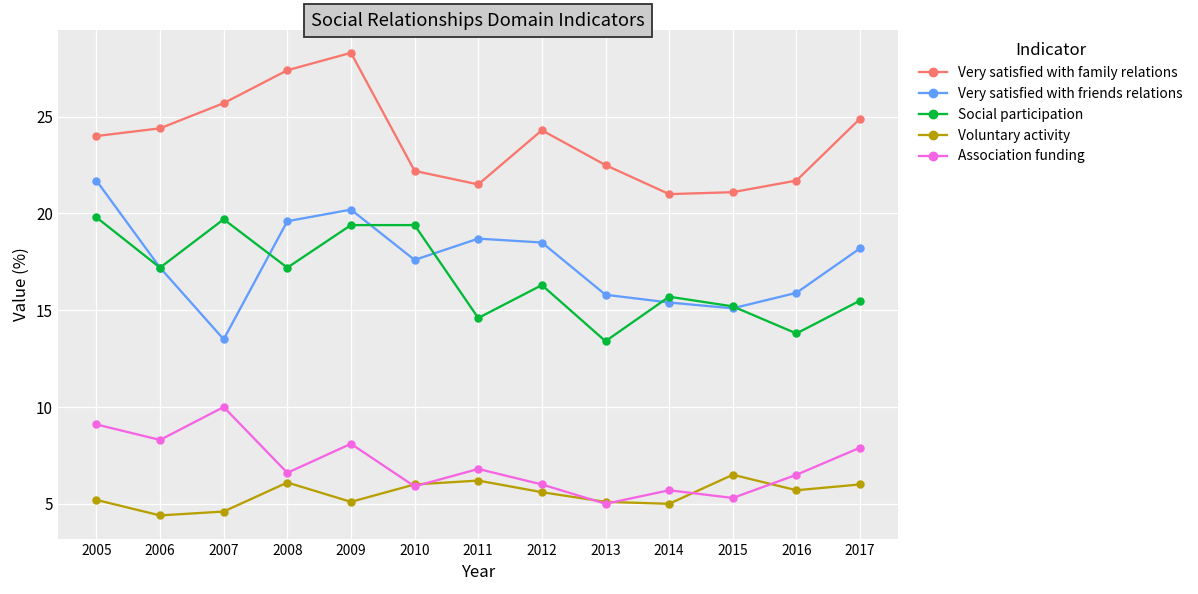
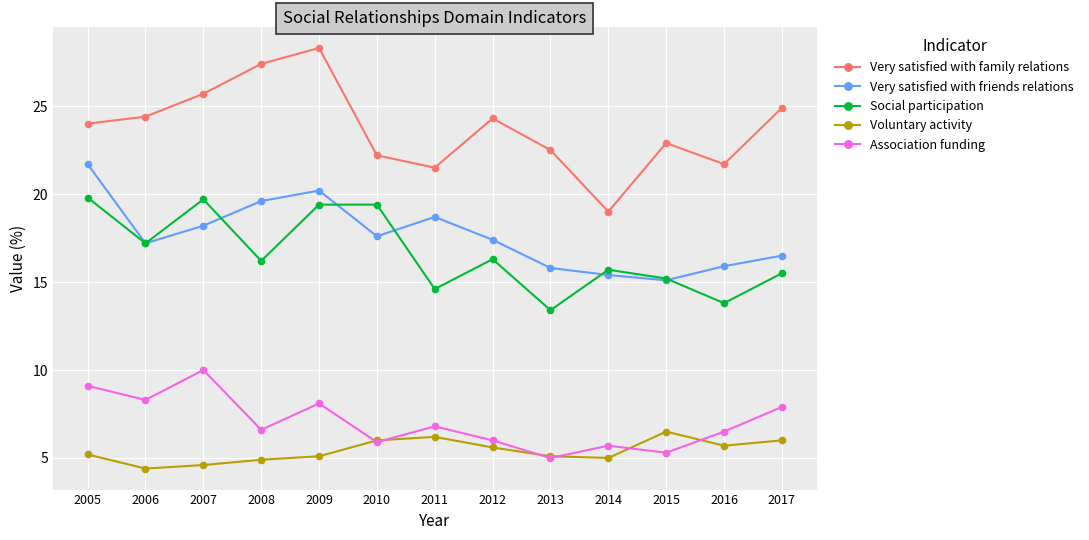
  {
    "Very satisfied with family relations": {
      "2005": 24.0,
      "2006": 24.4,
      "2007": 25.7,
      "2008": 27.4,
      "2009": 28.3,
      "2010": 22.2,
      "2011": 21.5,
      "2012": 24.3,
      "2013": 22.5,
-     "2014": 21,
-     "2015": 21.1,
+     "2014": 19,
+     "2015": 22.9,
      "2016": 21.7,
      "2017": 24.9
    },
    "Very satisfied with friends relations": {
      "2005": 21.7,
-     "2007": 13.5,
+     "2007": 18.2,
      "2008": 19.6,
      "2009": 20.2,
      "2010": 17.6,
      "2011": 18.7,
-     "2012": 18.5,
+     "2012": 17.4,
      "2013": 15.8,
      "2014": 15.4,
      "2016": 15.9,
-     "2017": 18.2
+     "2017": 16.5
    },
    "Social participation": {
      "2005": 19.8,
      "2007": 19.7,
-     "2008": 17.2,
+     "2008": 16.2,
      "2009": 19.4,
      "2010": 19.4,
      "2011": 14.6,
      "2012": 16.3,
      "2013": 13.4,
      "2014": 15.7,
      "2016": 13.8,
      "2017": 15.5
    },
    "Voluntary activity": {
      "2005": 5.2,
      "2006": 4.4,
      "2007": 4.6,
-     "2008": 6.1,
+     "2008": 4.9,
      "2009": 5.1,
      "2011": 6.2,
      "2012": 5.6,
      "2014": 5.0,
      "2015": 6.5,
      "2016": 5.7,
      "2017": 6.0
    },
    "Association funding": {
      "2005": 9.1,
      "2006": 8.3,
      "2007": 10.0,
      "2008": 6.6,
      "2009": 8.1,
      "2011": 6.8,
      "2012": 6.0,
      "2014": 5.7,
      "2015": 5.3,
      "2016": 6.5,
      "2017": 7.9
    }
  }
